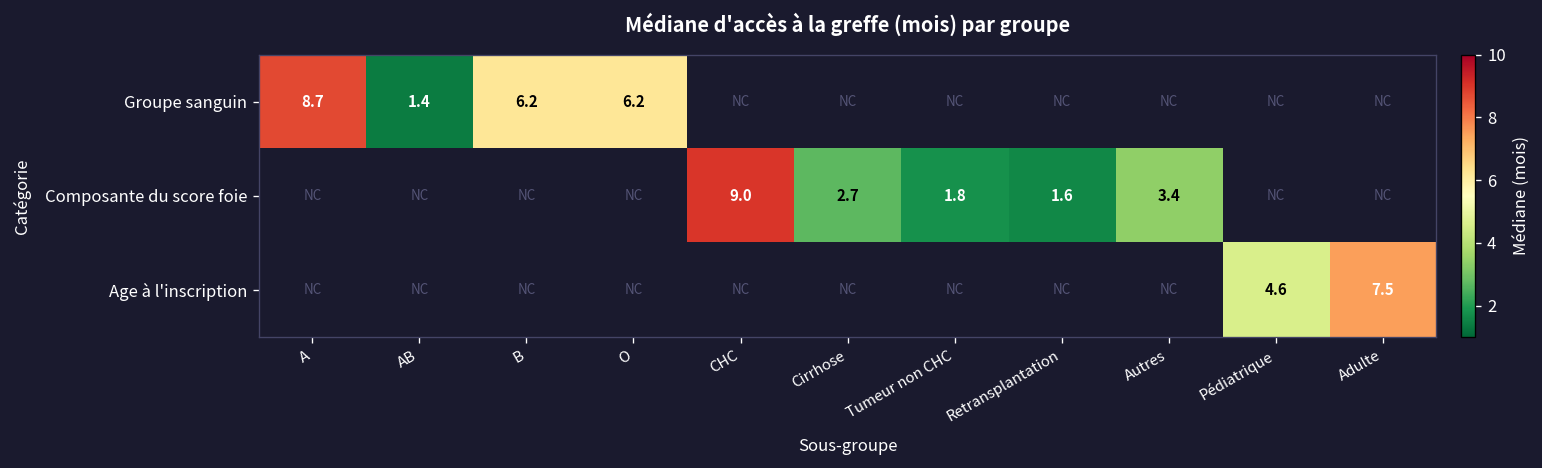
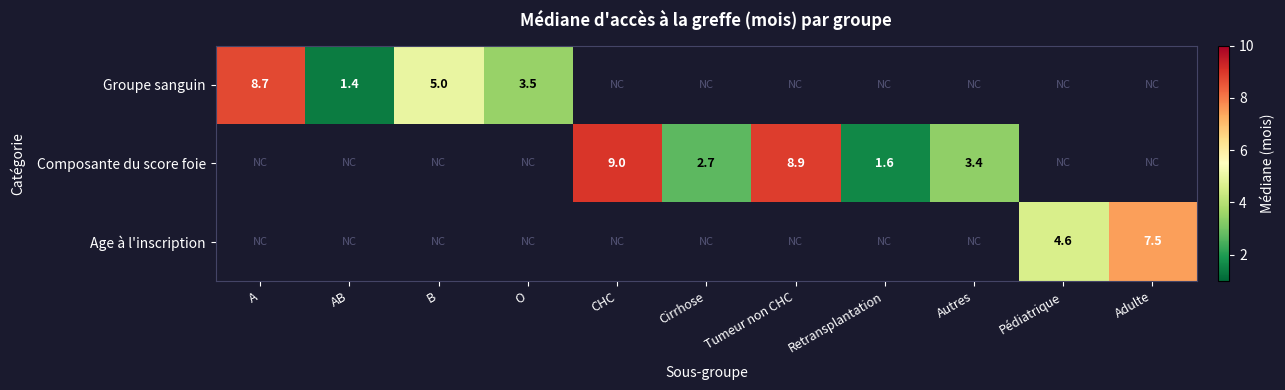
  {
    "Groupe sanguin": {
      "A": 8.7,
      "AB": 1.4,
-     "B": 6.2,
-     "O": 6.2
+     "B": 5.0,
+     "O": 3.5
    },
    "Composante du score foie": {
      "CHC": 9.0,
      "Cirrhose": 2.7,
-     "Tumeur non CHC": 1.8,
+     "Tumeur non CHC": 8.9,
      "Retransplantation": 1.6,
      "Autres": 3.4
    },
    "Age à l'inscription": {
      "Pédiatrique": 4.6,
      "Adulte": 7.5
    }
  }
